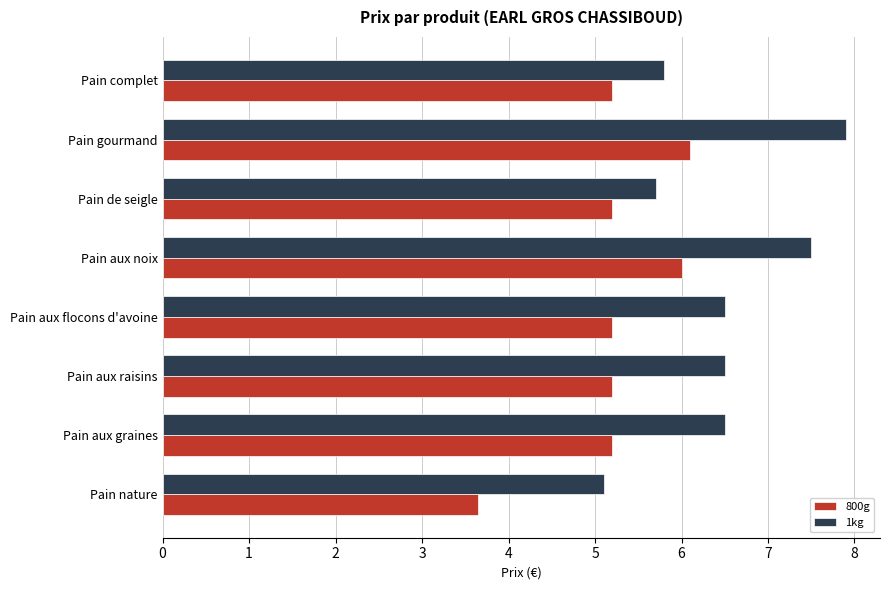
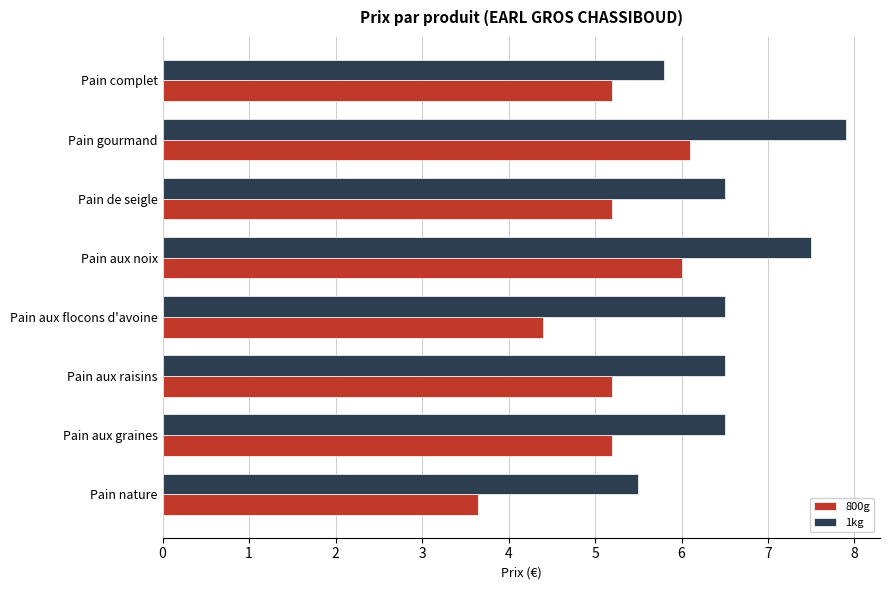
  {
    "800g": {
      "Pain complet": 5.2,
      "Pain gourmand": 6.1,
      "Pain de seigle": 5.2,
      "Pain aux noix": 6.0,
-     "Pain aux flocons d'avoine": 5.2,
+     "Pain aux flocons d'avoine": 4.4,
      "Pain aux raisins": 5.2,
      "Pain aux graines": 5.2,
      "Pain nature": 3.7
    },
    "1kg": {
      "Pain complet": 5.8,
      "Pain gourmand": 7.9,
-     "Pain de seigle": 5.7,
+     "Pain de seigle": 6.5,
      "Pain aux noix": 7.5,
      "Pain aux flocons d'avoine": 6.5,
      "Pain aux raisins": 6.5,
      "Pain aux graines": 6.5,
-     "Pain nature": 5.1
+     "Pain nature": 5.5
    }
  }
